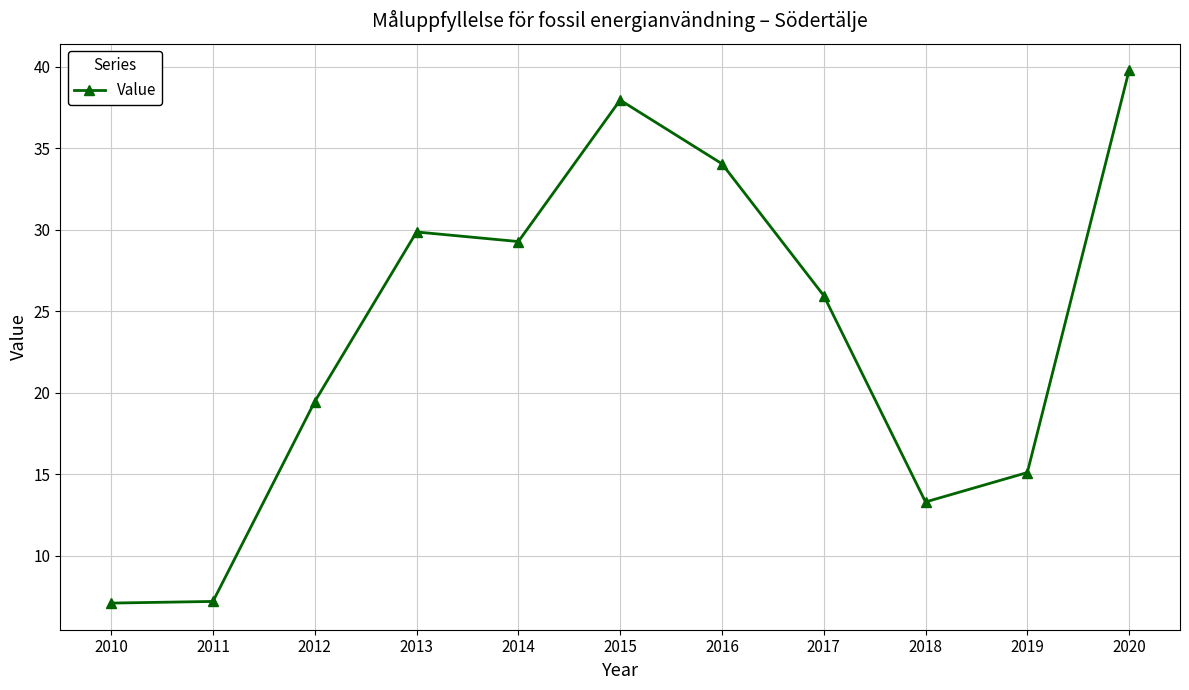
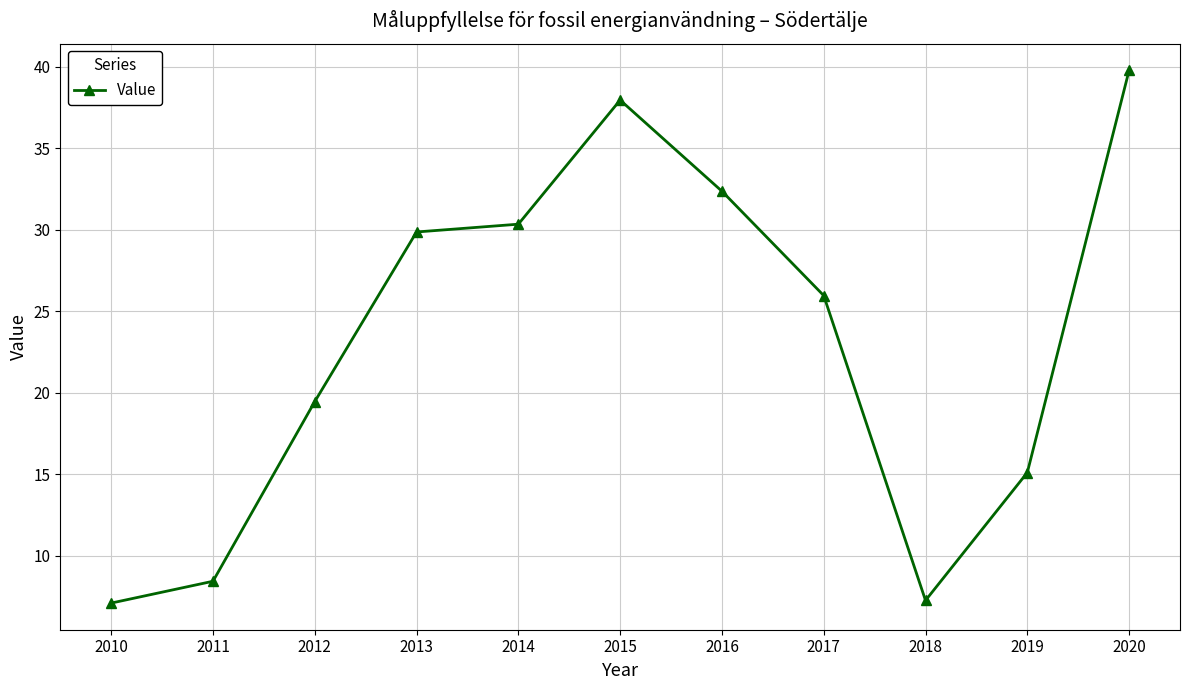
  {
    "2010": 7.1,
-   "2011": 7.2,
+   "2011": 8.4,
    "2012": 19.5,
    "2013": 29.9,
-   "2014": 29.3,
+   "2014": 30.3,
    "2015": 37.9,
-   "2016": 34.0,
+   "2016": 32.4,
    "2017": 26.0,
-   "2018": 13.3,
+   "2018": 7.3,
    "2019": 15.1,
    "2020": 39.8
  }
